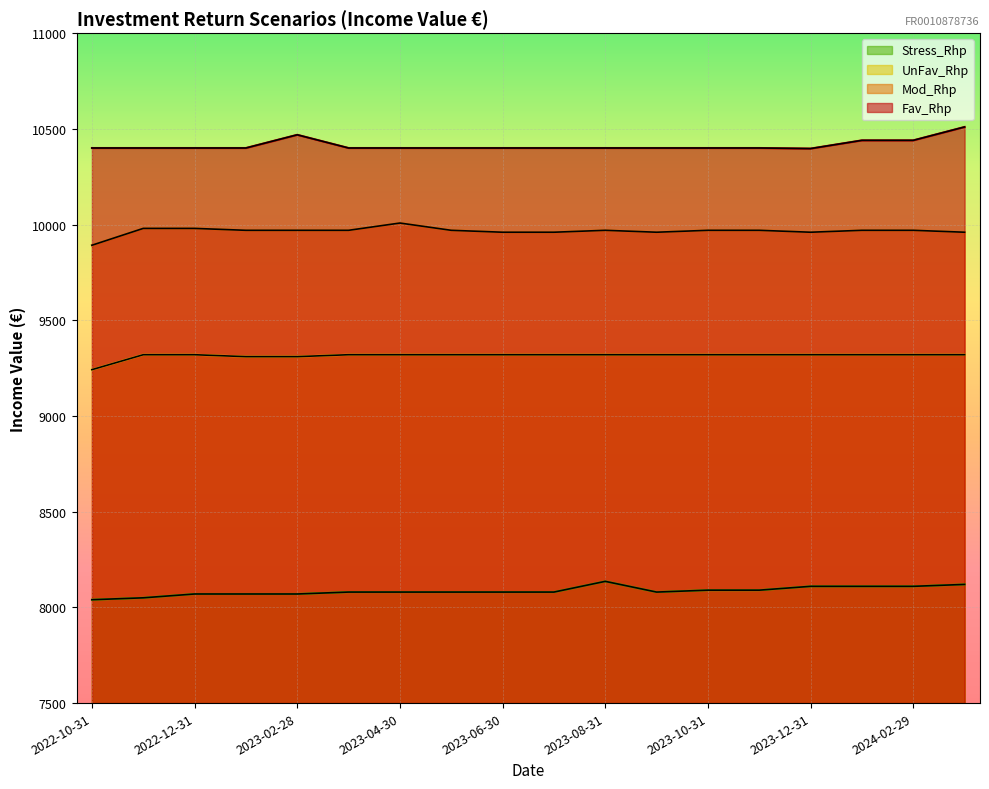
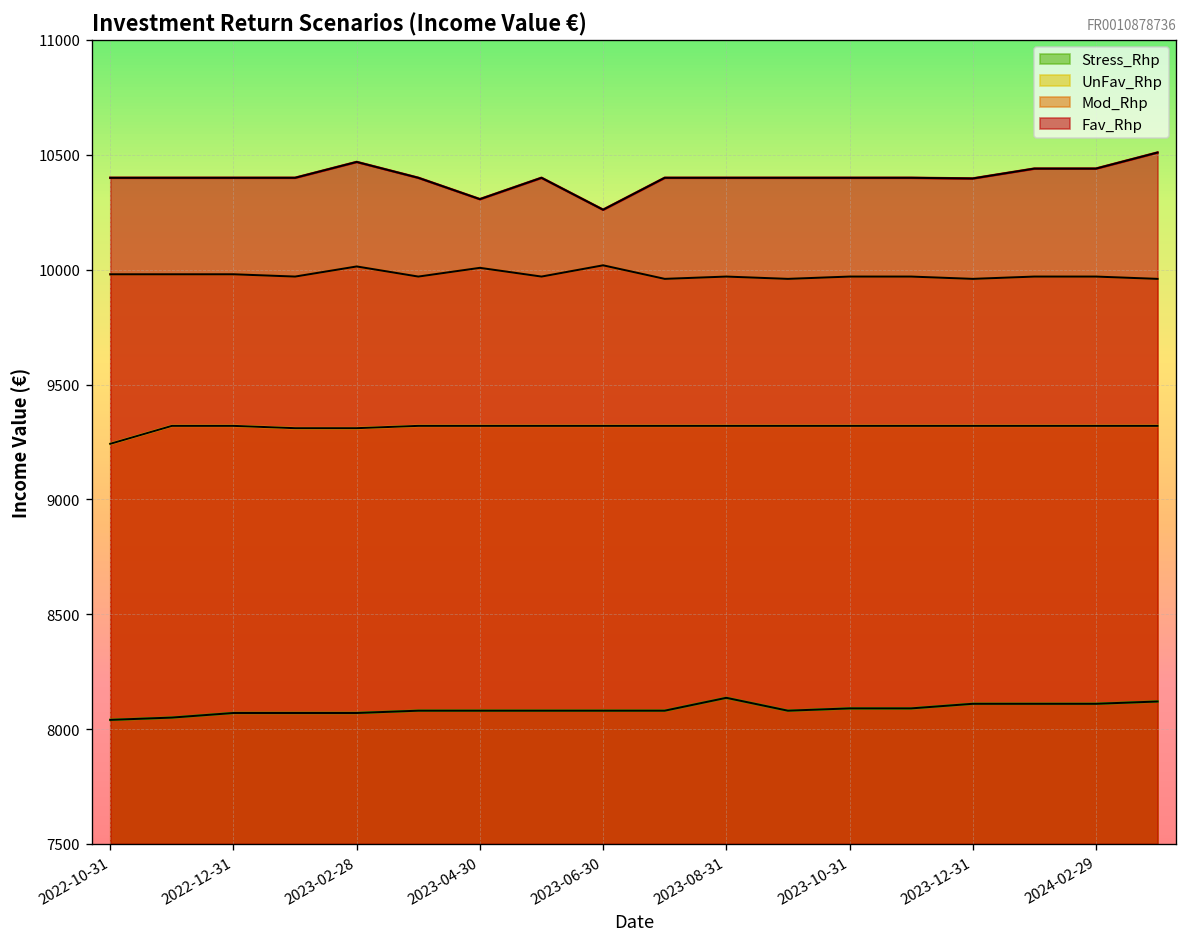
  {
    "Stress_Rhp": {
      "2022-10-31": 8040,
      "2022-12-31": 8070,
      "2023-02-28": 8070,
      "2023-04-30": 8080,
      "2023-06-30": 8080,
      "2023-08-31": 8140,
      "2023-10-31": 8090,
      "2023-12-31": 8110,
      "2024-02-29": 8110
    },
    "UnFav_Rhp": {
      "2022-10-31": 9240,
      "2022-12-31": 9320,
      "2023-02-28": 9310,
      "2023-04-30": 9320,
      "2023-06-30": 9320,
      "2023-08-31": 9320,
      "2023-10-31": 9320,
      "2023-12-31": 9320,
      "2024-02-29": 9320
    },
    "Mod_Rhp": {
-     "2022-10-31": 9890,
+     "2022-10-31": 9980,
      "2022-12-31": 9980,
-     "2023-02-28": 9970,
+     "2023-02-28": 10010,
      "2023-04-30": 10010,
-     "2023-06-30": 9960,
+     "2023-06-30": 10020,
      "2023-08-31": 9970,
      "2023-10-31": 9970,
      "2023-12-31": 9960,
      "2024-02-29": 9970
    },
    "Fav_Rhp": {
      "2022-10-31": 10400,
      "2022-12-31": 10400,
      "2023-02-28": 10470,
-     "2023-04-30": 10400,
-     "2023-06-30": 10400,
+     "2023-04-30": 10310,
+     "2023-06-30": 10260,
      "2023-08-31": 10400,
      "2023-10-31": 10400,
      "2023-12-31": 10400,
      "2024-02-29": 10440
    }
  }
